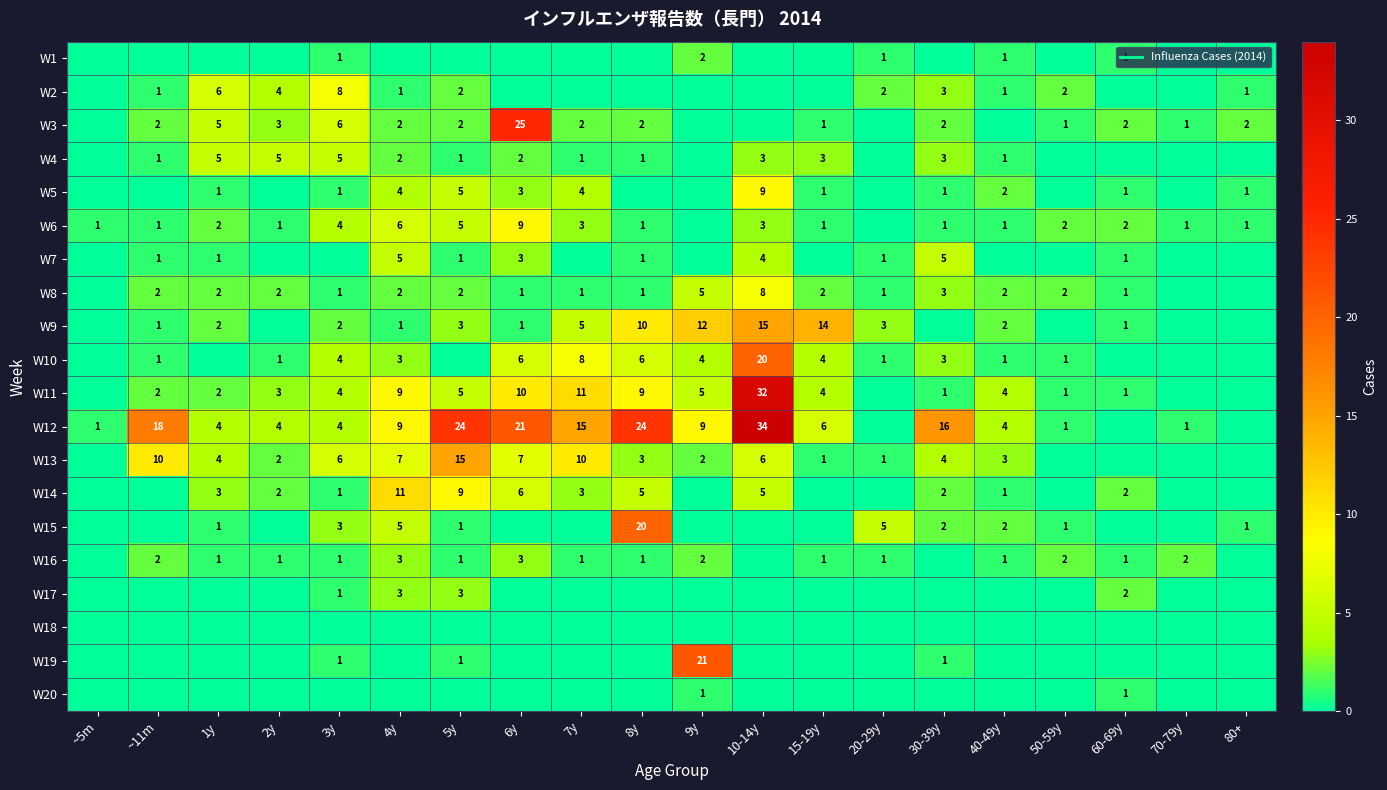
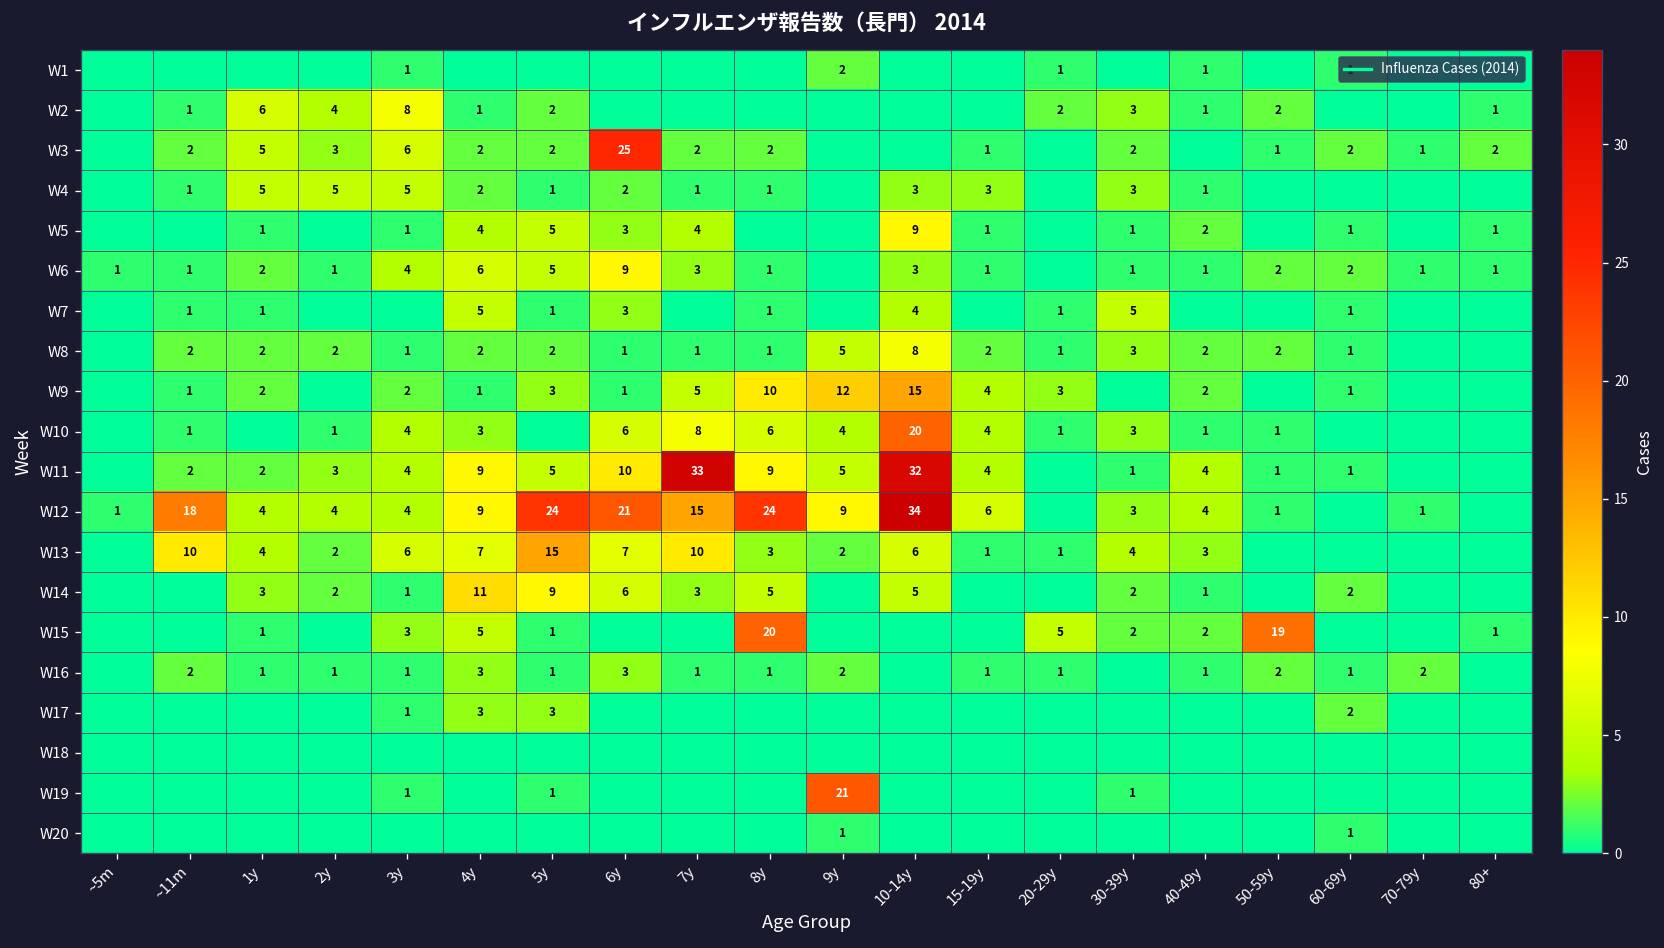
  {
    "W9": {
      "~11m": 1,
      "1y": 2,
      "3y": 2,
      "4y": 1,
      "5y": 3,
      "6y": 1,
      "7y": 5,
      "8y": 10,
      "9y": 12,
      "10-14y": 15,
-     "15-19y": 14,
+     "15-19y": 4,
      "20-29y": 3,
      "40-49y": 2,
      "60-69y": 1
    },
    "W11": {
      "~11m": 2,
      "1y": 2,
      "2y": 3,
      "3y": 4,
      "4y": 9,
      "5y": 5,
      "6y": 10,
-     "7y": 11,
+     "7y": 33,
      "8y": 9,
      "9y": 5,
      "10-14y": 32,
      "15-19y": 4,
      "30-39y": 1,
      "40-49y": 4,
      "50-59y": 1,
      "60-69y": 1
    },
    "W12": {
      "~5m": 1,
      "~11m": 18,
      "1y": 4,
      "2y": 4,
      "3y": 4,
      "4y": 9,
      "5y": 24,
      "6y": 21,
      "7y": 15,
      "8y": 24,
      "9y": 9,
      "10-14y": 34,
      "15-19y": 6,
-     "30-39y": 16,
+     "30-39y": 3,
      "40-49y": 4,
      "50-59y": 1,
      "70-79y": 1
    },
    "W15": {
      "1y": 1,
      "3y": 3,
      "4y": 5,
      "5y": 1,
      "8y": 20,
      "20-29y": 5,
      "30-39y": 2,
      "40-49y": 2,
-     "50-59y": 1,
+     "50-59y": 19,
      "80+": 1
    }
  }
